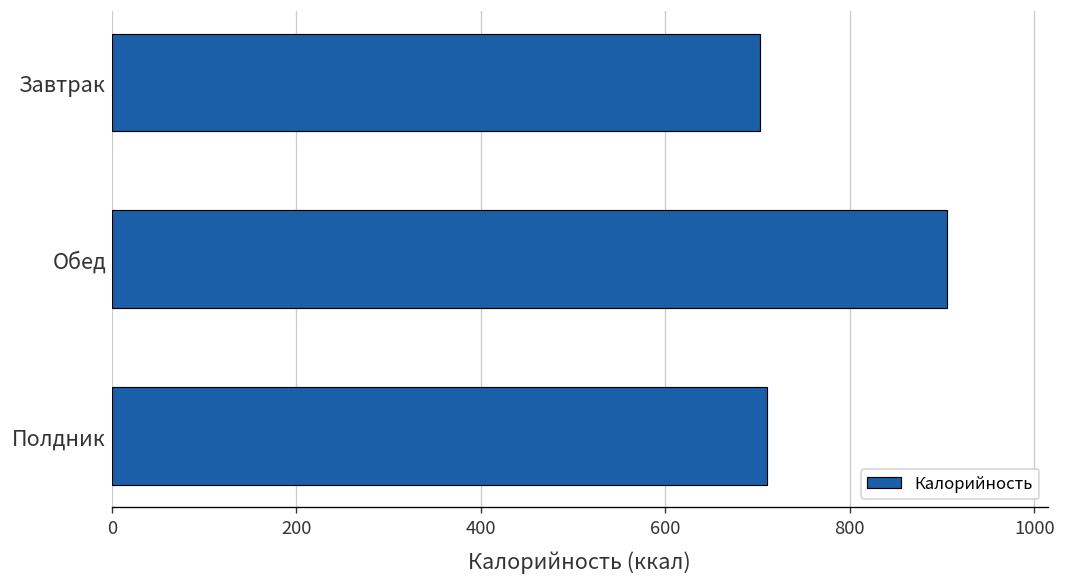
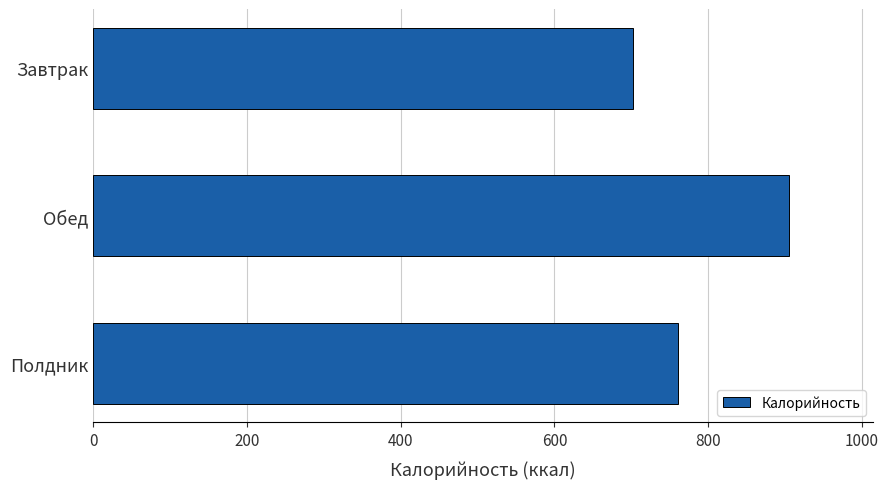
  {
    "Завтрак": 700,
    "Обед": 910,
-   "Полдник": 710
+   "Полдник": 760
  }
